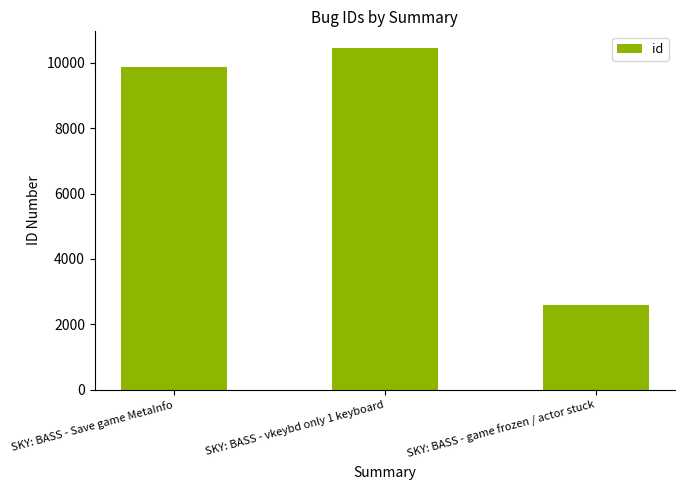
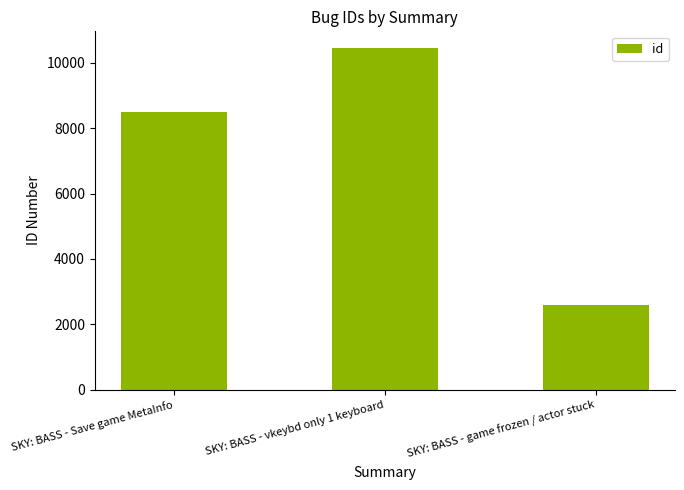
  {
-   "SKY: BASS - Save game MetaInfo": 9900,
+   "SKY: BASS - Save game MetaInfo": 8500,
    "SKY: BASS - vkeybd only 1 keyboard": 10400,
    "SKY: BASS - game frozen / actor stuck": 2600
  }
